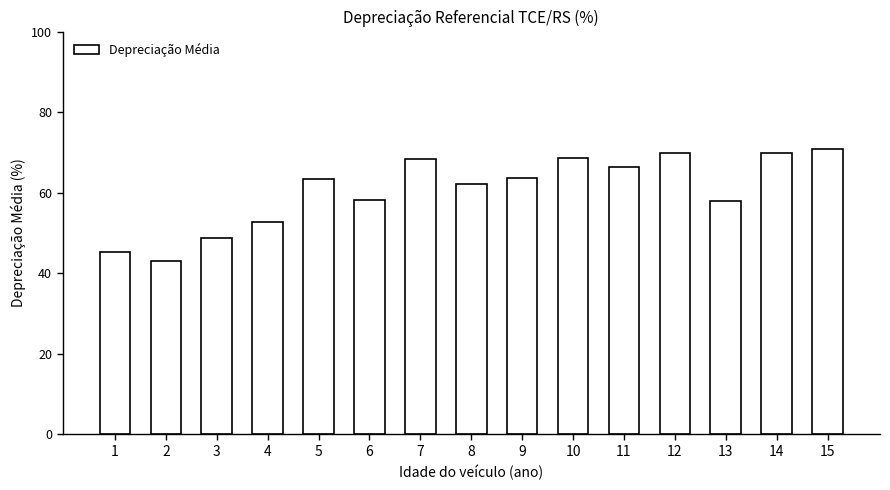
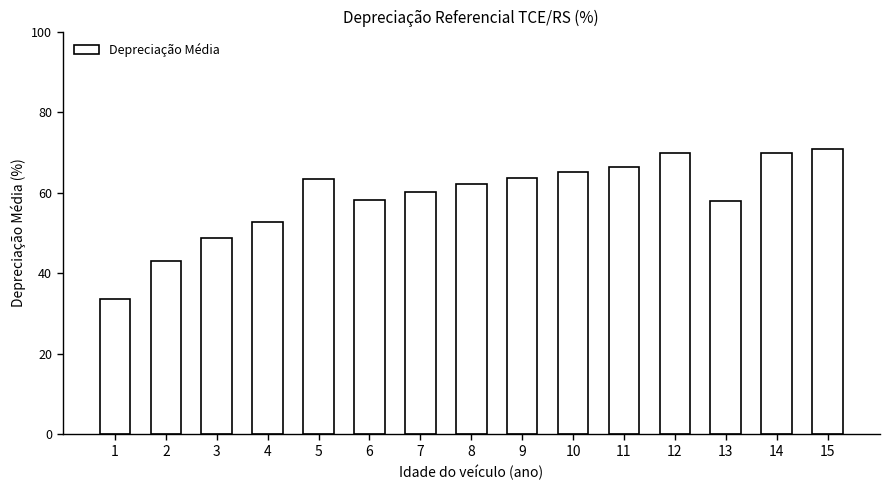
  {
-   "1": 45,
+   "1": 34,
    "2": 43,
    "3": 49,
    "4": 53,
    "5": 64,
    "6": 58,
-   "7": 68,
+   "7": 60,
    "8": 62,
    "9": 64,
-   "10": 69,
+   "10": 65,
    "11": 66,
    "12": 70,
    "13": 58,
    "14": 70,
    "15": 71
  }
